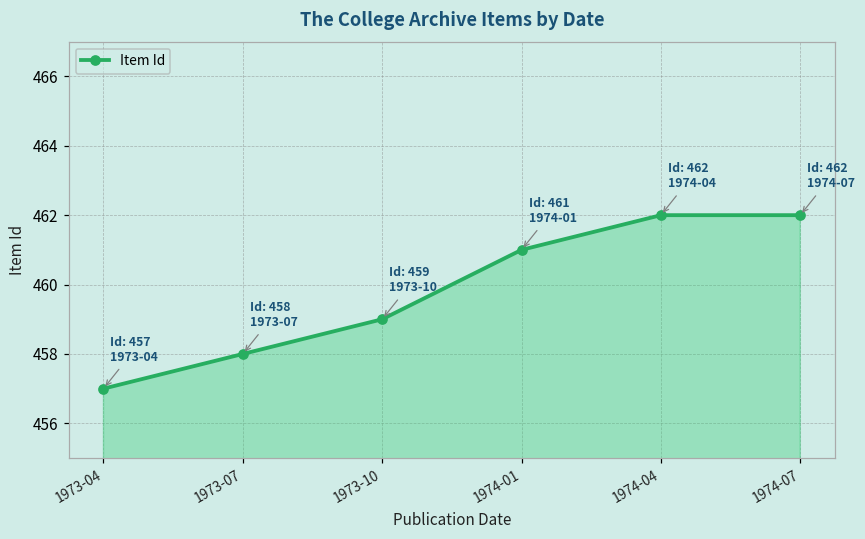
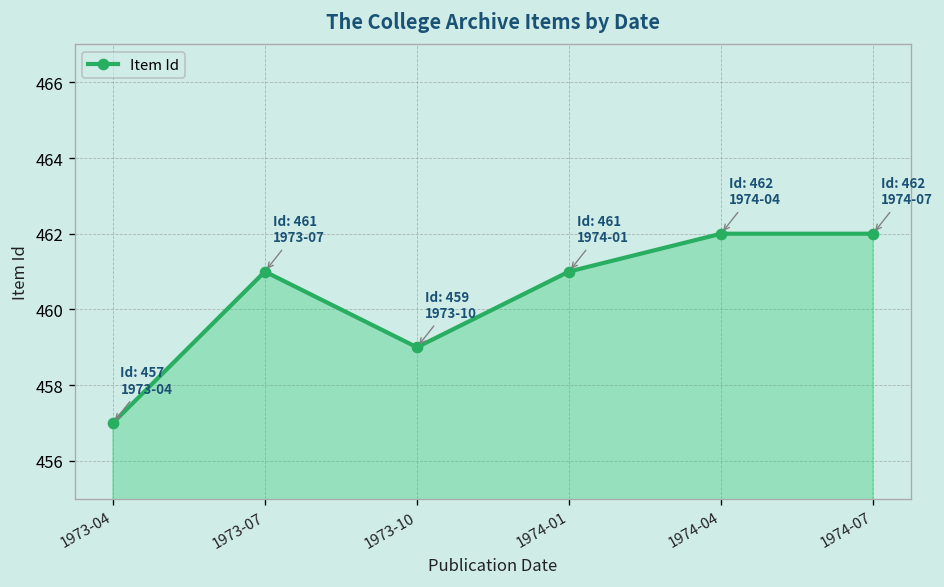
  {
    "1973-04": 457,
-   "1973-07": 458,
+   "1973-07": 461,
    "1973-10": 459,
    "1974-01": 461,
    "1974-04": 462,
    "1974-07": 462
  }
